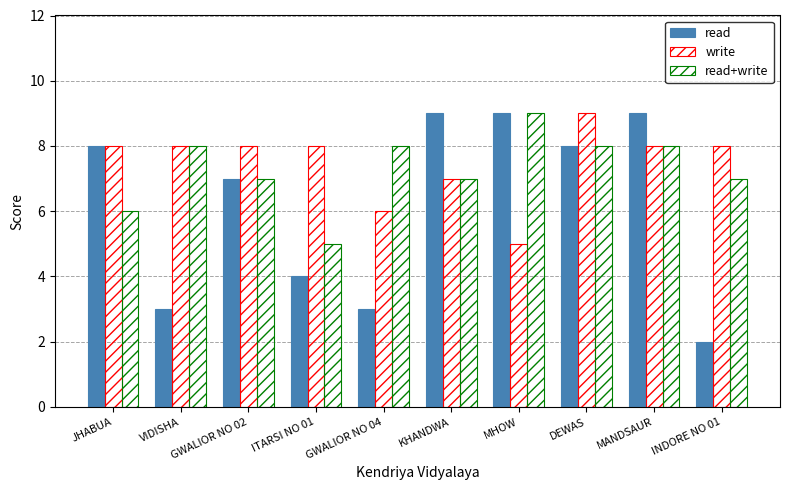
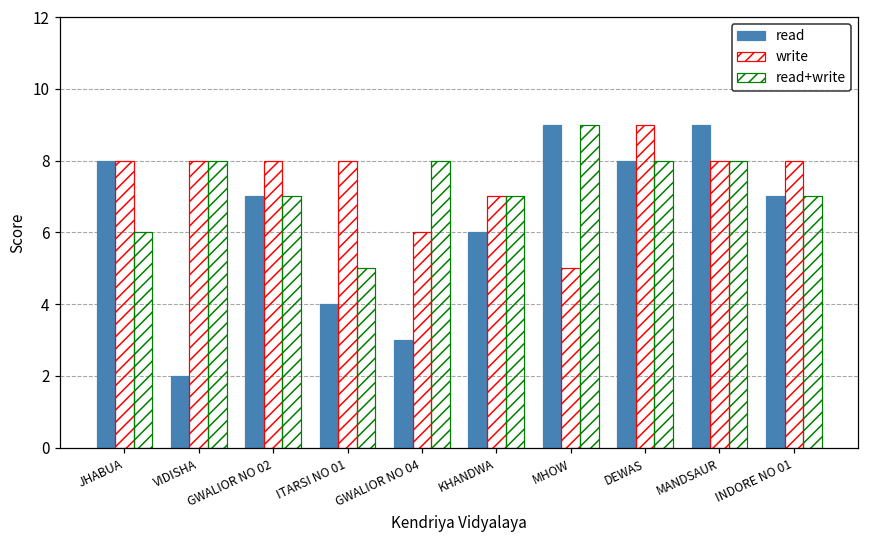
  {
    "read": {
      "JHABUA": 8,
-     "VIDISHA": 3,
+     "VIDISHA": 2,
      "GWALIOR NO 02": 7,
      "ITARSI NO 01": 4,
      "GWALIOR NO 04": 3,
-     "KHANDWA": 9,
+     "KHANDWA": 6,
      "MHOW": 9,
      "DEWAS": 8,
      "MANDSAUR": 9,
-     "INDORE NO 01": 2
+     "INDORE NO 01": 7
    }
  }
